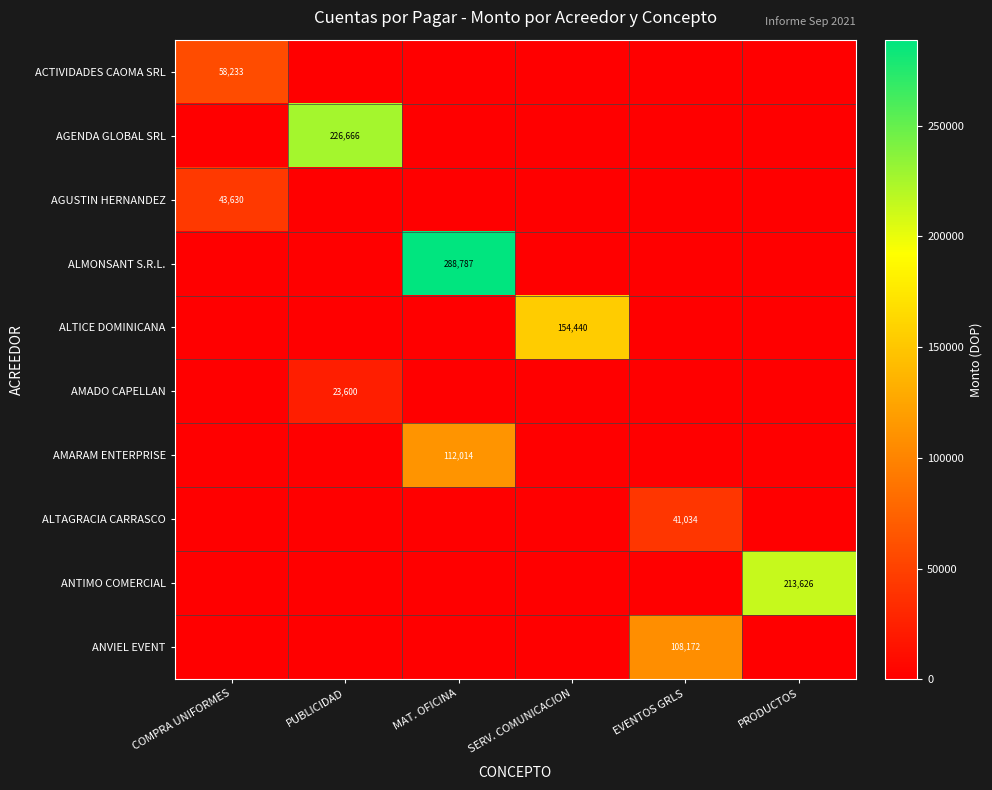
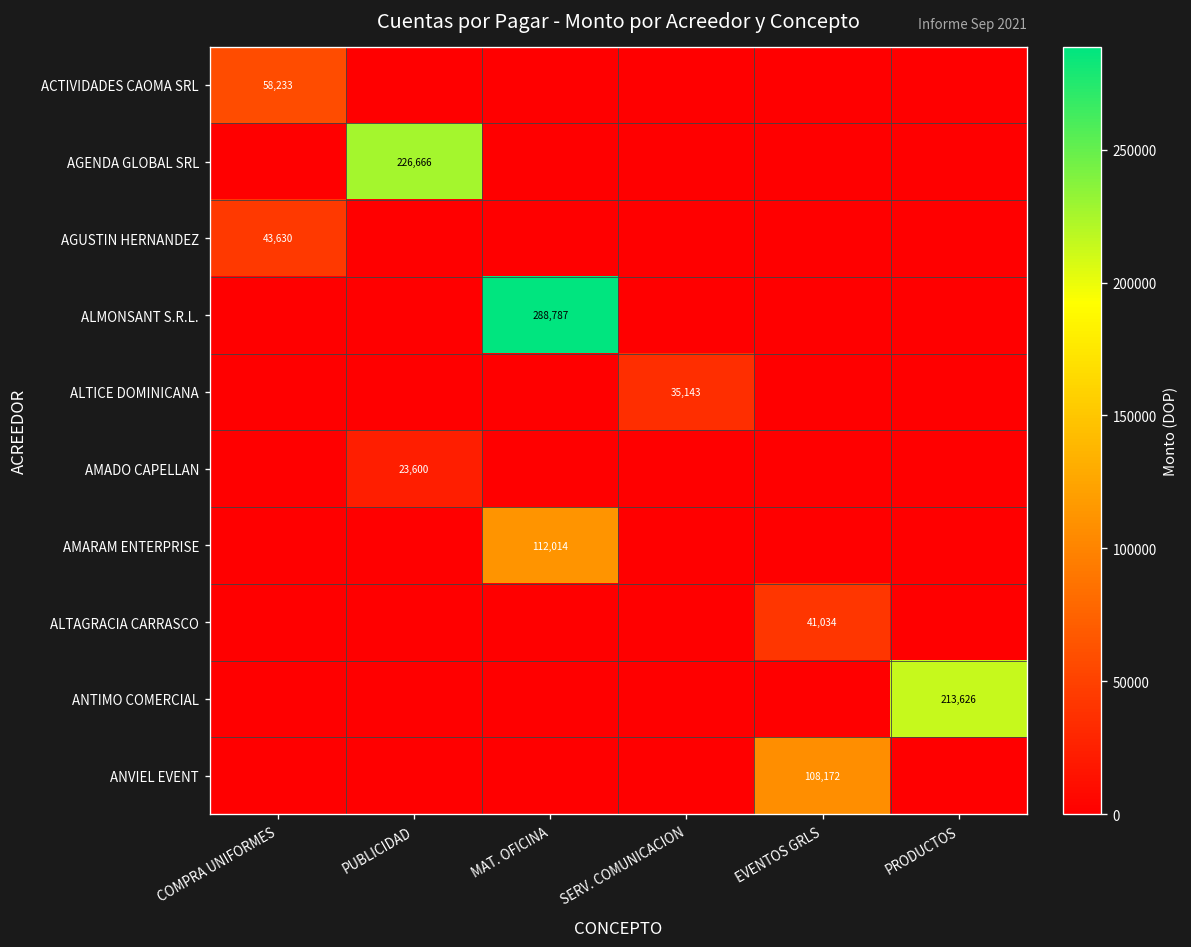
  {
    "ACTIVIDADES CAOMA SRL": {
      "COMPRA UNIFORMES": "58,233"
    },
    "AGENDA GLOBAL SRL": {
      "PUBLICIDAD": "226,666"
    },
    "AGUSTIN HERNANDEZ": {
      "COMPRA UNIFORMES": "43,630"
    },
    "ALMONSANT S.R.L.": {
      "MAT. OFICINA": "288,787"
    },
    "ALTICE DOMINICANA": {
-     "SERV. COMUNICACION": "154,440"
+     "SERV. COMUNICACION": "35,143"
    },
    "AMADO CAPELLAN": {
      "PUBLICIDAD": "23,600"
    },
    "AMARAM ENTERPRISE": {
      "MAT. OFICINA": "112,014"
    },
    "ALTAGRACIA CARRASCO": {
      "EVENTOS GRLS": "41,034"
    },
    "ANTIMO COMERCIAL": {
      "PRODUCTOS": "213,626"
    },
    "ANVIEL EVENT": {
      "EVENTOS GRLS": "108,172"
    }
  }
